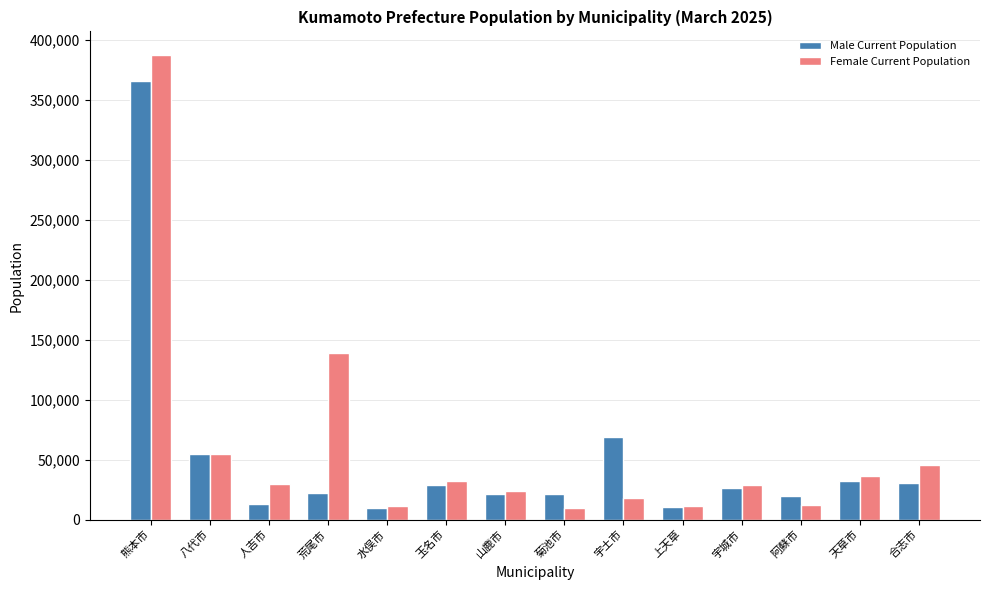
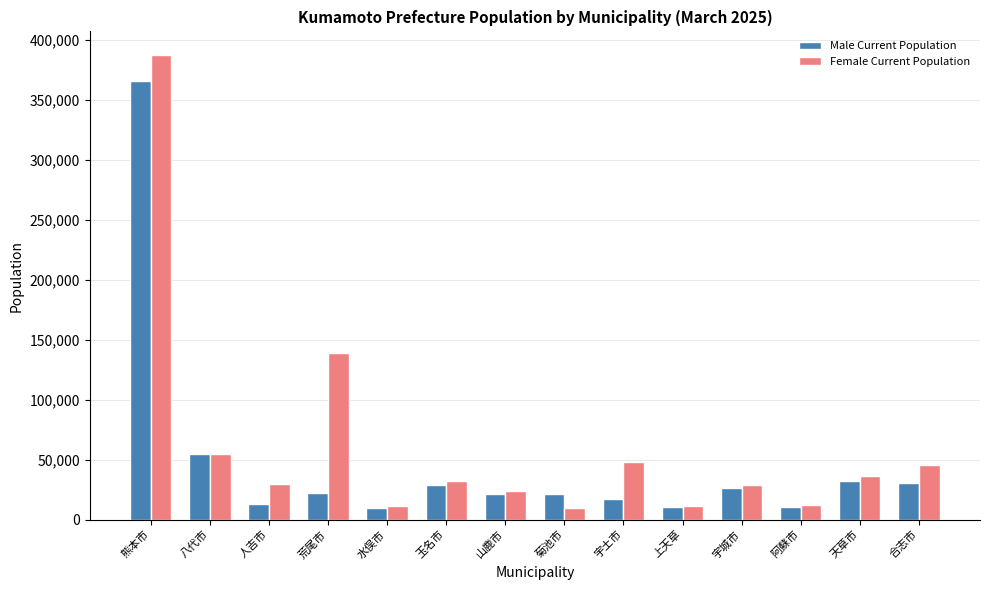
  {
    "Male Current Population": {
      "熊本市": "366,000",
      "八代市": "55,000",
      "人吉市": "13,000",
      "荒尾市": "23,000",
      "水俣市": "10,000",
      "玉名市": "29,000",
      "山鹿市": "22,000",
      "菊池市": "21,000",
-     "宇土市": "69,000",
+     "宇土市": "17,000",
      "上天草": "10,000",
      "宇城市": "26,000",
-     "阿蘇市": "20,000",
+     "阿蘇市": "11,000",
      "天草市": "33,000",
      "合志市": "31,000"
    },
    "Female Current Population": {
      "熊本市": "388,000",
      "八代市": "55,000",
      "人吉市": "29,000",
      "荒尾市": "139,000",
      "水俣市": "11,000",
      "玉名市": "32,000",
      "山鹿市": "24,000",
      "菊池市": "10,000",
-     "宇土市": "18,000",
+     "宇土市": "48,000",
      "上天草": "11,000",
      "宇城市": "29,000",
      "阿蘇市": "12,000",
      "天草市": "36,000",
      "合志市": "45,000"
    }
  }
